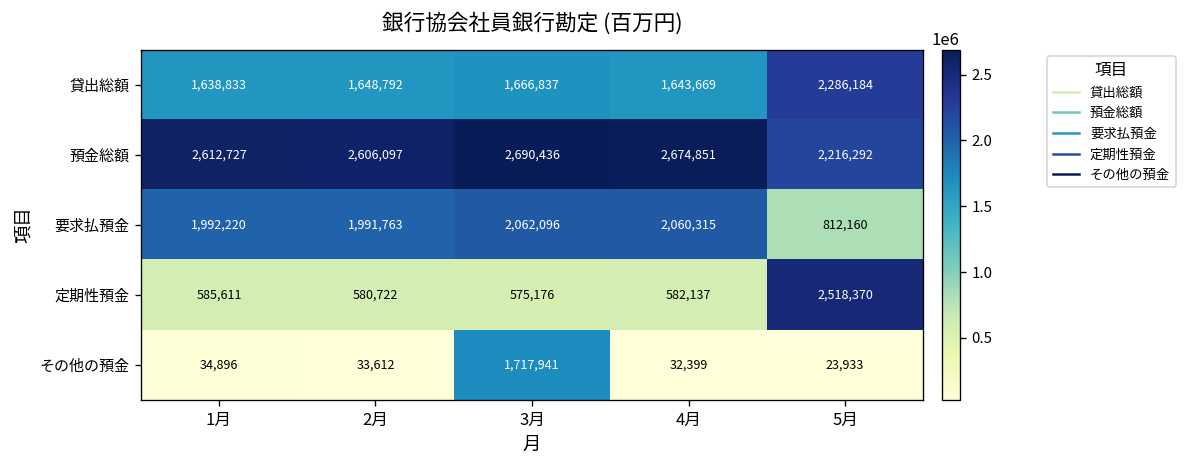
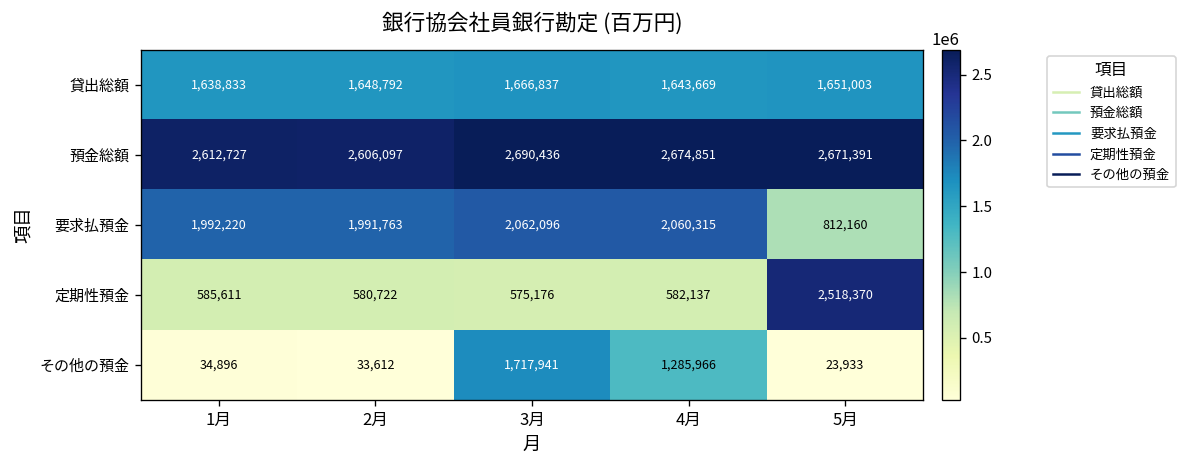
  {
    "貸出総額": {
      "1月": "1,638,833",
      "2月": "1,648,792",
      "3月": "1,666,837",
      "4月": "1,643,669",
-     "5月": "2,286,184"
+     "5月": "1,651,003"
    },
    "預金総額": {
      "1月": "2,612,727",
      "2月": "2,606,097",
      "3月": "2,690,436",
      "4月": "2,674,851",
-     "5月": "2,216,292"
+     "5月": "2,671,391"
    },
    "要求払預金": {
      "1月": "1,992,220",
      "2月": "1,991,763",
      "3月": "2,062,096",
      "4月": "2,060,315",
      "5月": "812,160"
    },
    "定期性預金": {
      "1月": "585,611",
      "2月": "580,722",
      "3月": "575,176",
      "4月": "582,137",
      "5月": "2,518,370"
    },
    "その他の預金": {
      "1月": "34,896",
      "2月": "33,612",
      "3月": "1,717,941",
-     "4月": "32,399",
+     "4月": "1,285,966",
      "5月": "23,933"
    }
  }
